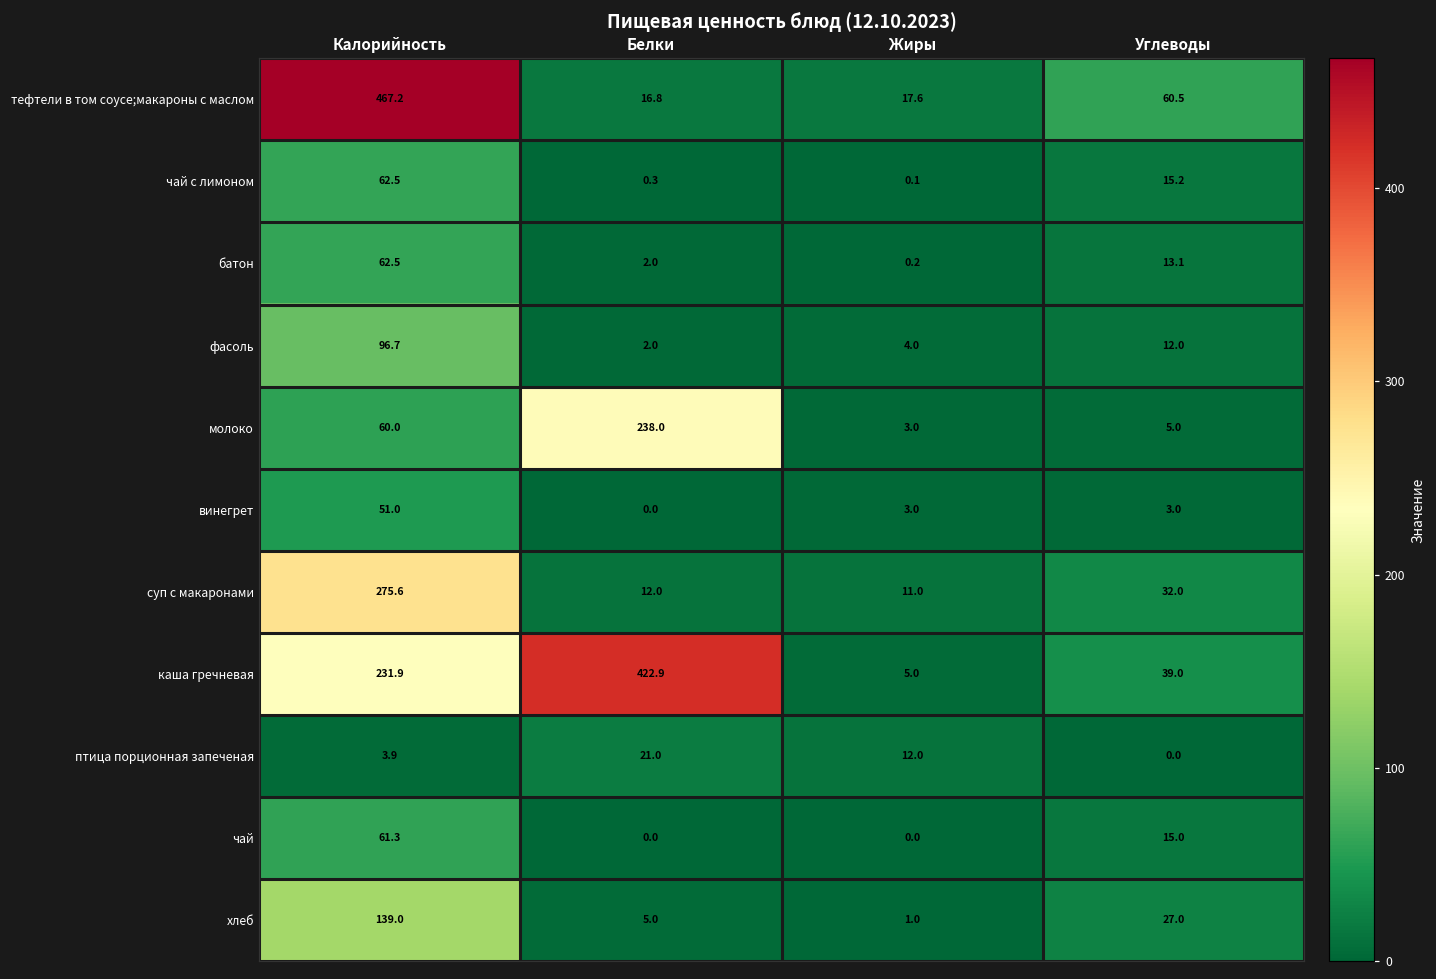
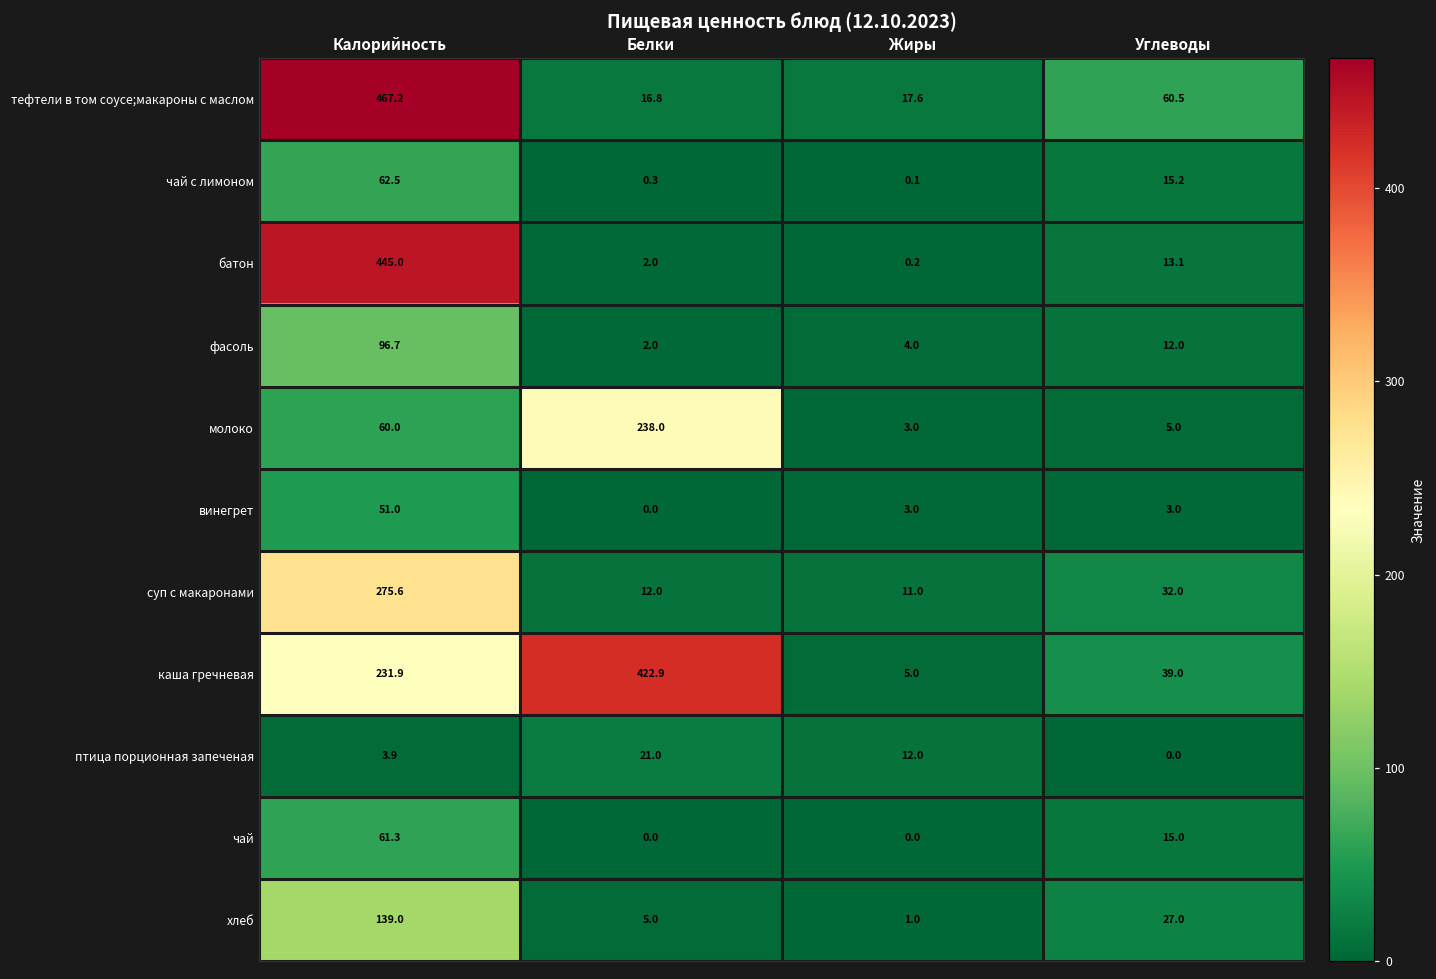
  {
    "тефтели в том соусе;макароны с маслом": {
      "Калорийность": 467.2,
      "Белки": 16.8,
      "Жиры": 17.6,
      "Углеводы": 60.5
    },
    "чай с лимоном": {
      "Калорийность": 62.5,
      "Белки": 0.3,
      "Жиры": 0.1,
      "Углеводы": 15.2
    },
    "батон": {
-     "Калорийность": 62.5,
+     "Калорийность": 445.0,
      "Белки": 2.0,
      "Жиры": 0.2,
      "Углеводы": 13.1
    },
    "фасоль": {
      "Калорийность": 96.7,
      "Белки": 2.0,
      "Жиры": 4.0,
      "Углеводы": 12.0
    },
    "молоко": {
      "Калорийность": 60.0,
      "Белки": 238.0,
      "Жиры": 3.0,
      "Углеводы": 5.0
    },
    "винегрет": {
      "Калорийность": 51.0,
      "Белки": 0.0,
      "Жиры": 3.0,
      "Углеводы": 3.0
    },
    "суп с макаронами": {
      "Калорийность": 275.6,
      "Белки": 12.0,
      "Жиры": 11.0,
      "Углеводы": 32.0
    },
    "каша гречневая": {
      "Калорийность": 231.9,
      "Белки": 422.9,
      "Жиры": 5.0,
      "Углеводы": 39.0
    },
    "птица порционная запеченая": {
      "Калорийность": 3.9,
      "Белки": 21.0,
      "Жиры": 12.0,
      "Углеводы": 0.0
    },
    "чай": {
      "Калорийность": 61.3,
      "Белки": 0.0,
      "Жиры": 0.0,
      "Углеводы": 15.0
    },
    "хлеб": {
      "Калорийность": 139.0,
      "Белки": 5.0,
      "Жиры": 1.0,
      "Углеводы": 27.0
    }
  }
